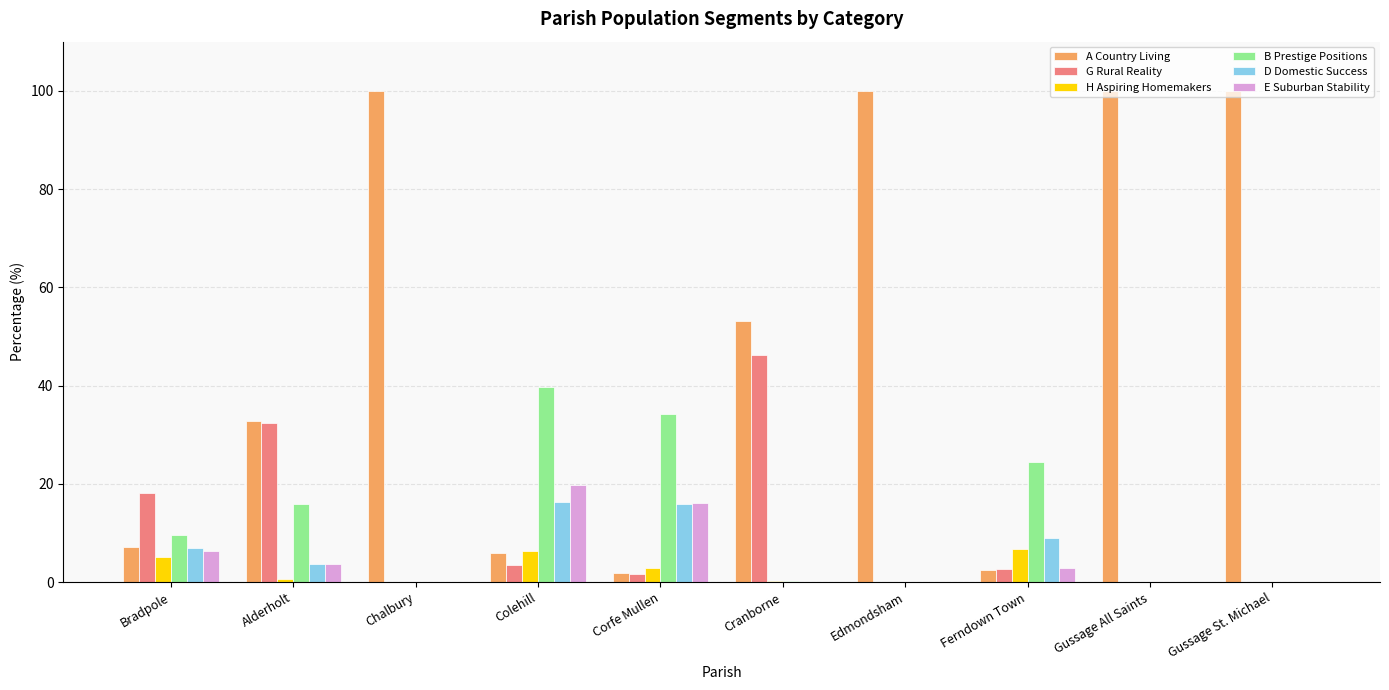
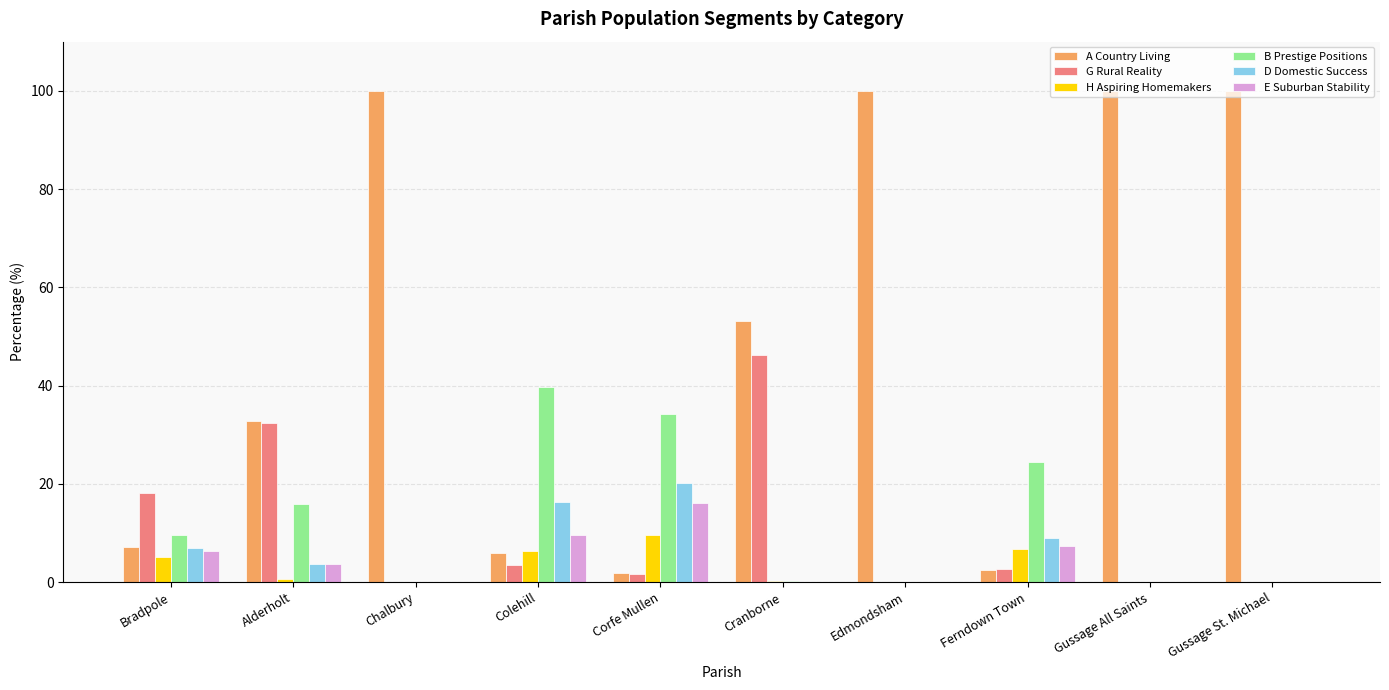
  {
    "H Aspiring Homemakers": {
      "Bradpole": 5,
      "Alderholt": 1,
      "Chalbury": 0,
      "Colehill": 6,
-     "Corfe Mullen": 3,
+     "Corfe Mullen": 10,
      "Edmondsham": 0,
      "Ferndown Town": 7,
      "Gussage All Saints": 0,
      "Gussage St. Michael": 0
    },
    "B Prestige Positions": {
      "Bradpole": 10,
      "Alderholt": 16,
      "Chalbury": 0,
      "Colehill": 40,
      "Corfe Mullen": 34,
      "Edmondsham": 0,
      "Ferndown Town": 24,
      "Gussage All Saints": 0,
      "Gussage St. Michael": 0
    },
    "D Domestic Success": {
      "Bradpole": 7,
      "Alderholt": 4,
      "Chalbury": 0,
      "Colehill": 16,
-     "Corfe Mullen": 16,
+     "Corfe Mullen": 20,
      "Cranborne": 0,
      "Edmondsham": 0,
      "Ferndown Town": 9,
      "Gussage All Saints": 0,
      "Gussage St. Michael": 0
    },
    "E Suburban Stability": {
      "Bradpole": 6,
      "Alderholt": 4,
      "Chalbury": 0,
-     "Colehill": 20,
+     "Colehill": 10,
      "Corfe Mullen": 16,
      "Cranborne": 0,
      "Edmondsham": 0,
-     "Ferndown Town": 3,
+     "Ferndown Town": 7,
      "Gussage All Saints": 0,
      "Gussage St. Michael": 0
    }
  }
